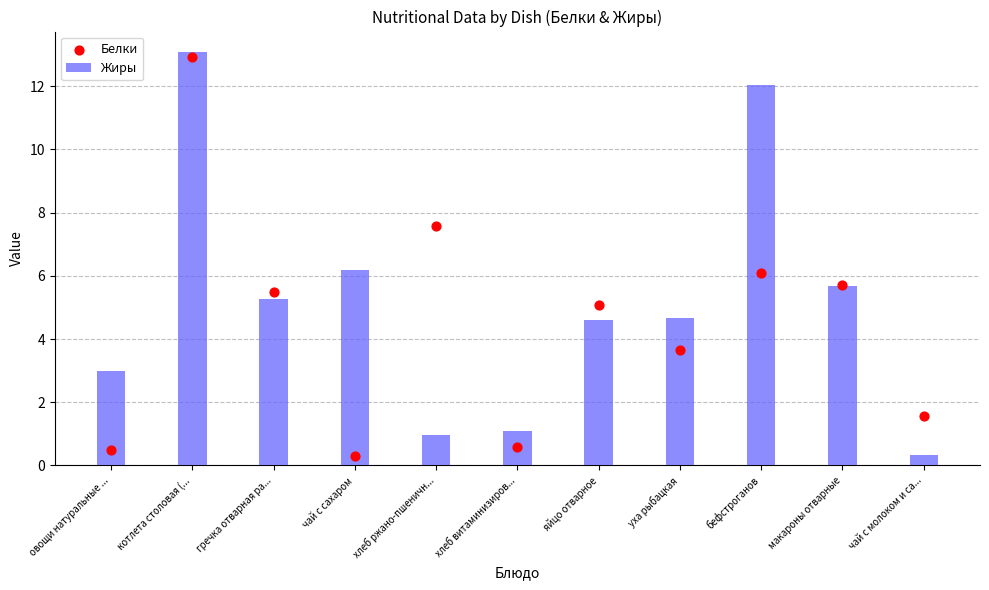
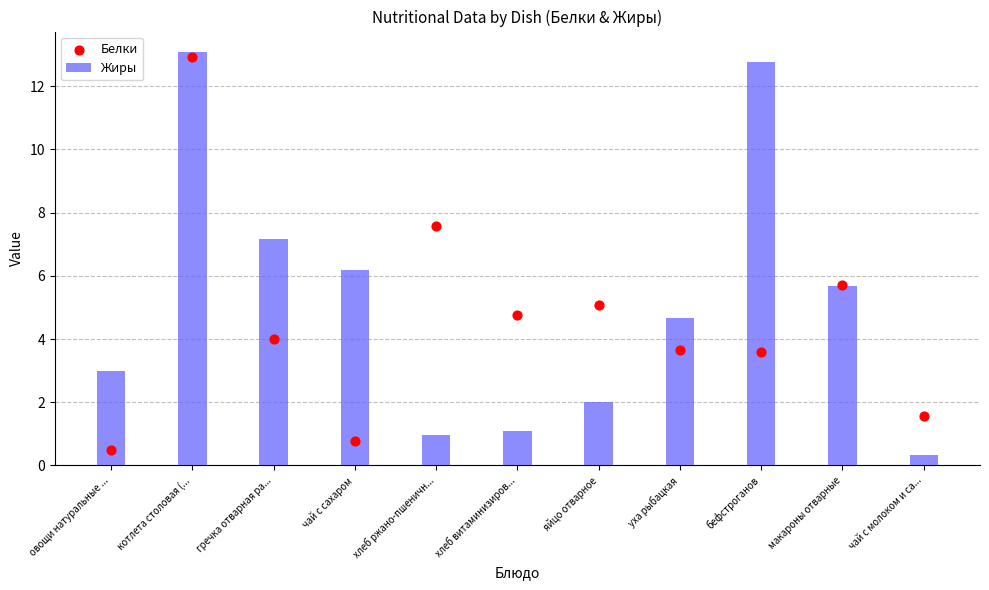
  {
    "Жиры": {
      "овощи натуральные ...": 3.0,
      "котлета столовая (...": 13.1,
-     "гречка отварная ра...": 5.3,
+     "гречка отварная ра...": 7.2,
      "чай с сахаром": 6.2,
      "хлеб ржано-пшеничн...": 1.0,
      "хлеб витаминизиров...": 1.1,
-     "яйцо отварное": 4.6,
+     "яйцо отварное": 2.0,
      "уха рыбацкая": 4.7,
-     "бефстроганов": 12.0,
+     "бефстроганов": 12.8,
      "макароны отварные": 5.7,
      "чай с молоком и са...": 0.3
    },
    "Белки": {
-     "гречка отварная ра...": 5.5,
-     "чай с сахаром": 0.3,
-     "хлеб витаминизиров...": 0.6,
-     "бефстроганов": 6.1
+     "гречка отварная ра...": 4.0,
+     "чай с сахаром": 0.8,
+     "хлеб витаминизиров...": 4.8,
+     "бефстроганов": 3.6
    }
  }
